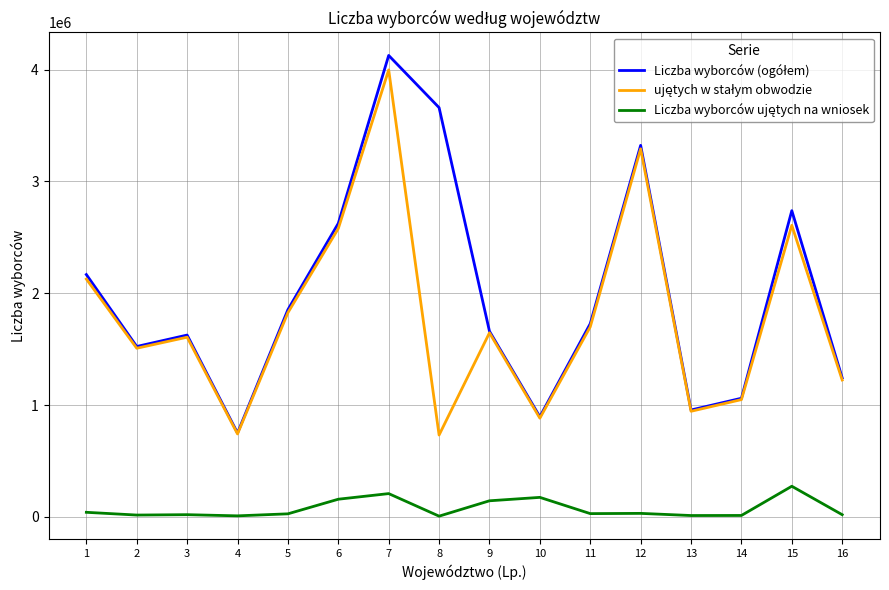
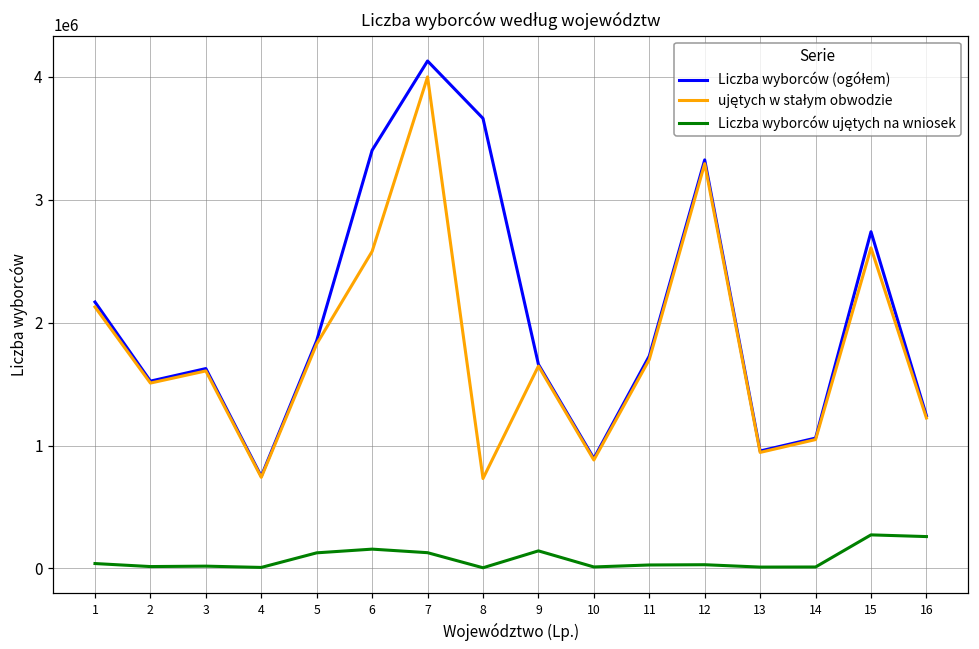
  {
    "Liczba wyborców (ogółem)": {
      "1": 2170000,
      "5": 1850000,
-     "6": 2620000,
+     "6": 3400000,
      "7": 4130000,
      "8": 3660000,
      "11": 1730000,
      "12": 3320000,
      "15": 2740000
    },
    "ujętych w stałym obwodzie": {
      "1": 2130000,
      "5": 1830000,
      "6": 2580000,
      "7": 4000000,
      "8": 730000,
      "11": 1700000,
      "12": 3290000,
      "15": 2610000
    },
    "Liczba wyborców ujętych na wniosek": {
      "1": 40000,
      "2": 20000,
      "3": 20000,
      "4": 10000,
-     "5": 30000,
+     "5": 130000,
      "6": 160000,
-     "7": 210000,
+     "7": 130000,
      "8": 10000,
      "9": 140000,
-     "10": 170000,
+     "10": 10000,
      "11": 30000,
      "12": 30000,
      "13": 10000,
      "14": 10000,
      "15": 270000,
-     "16": 20000
+     "16": 260000
    }
  }
